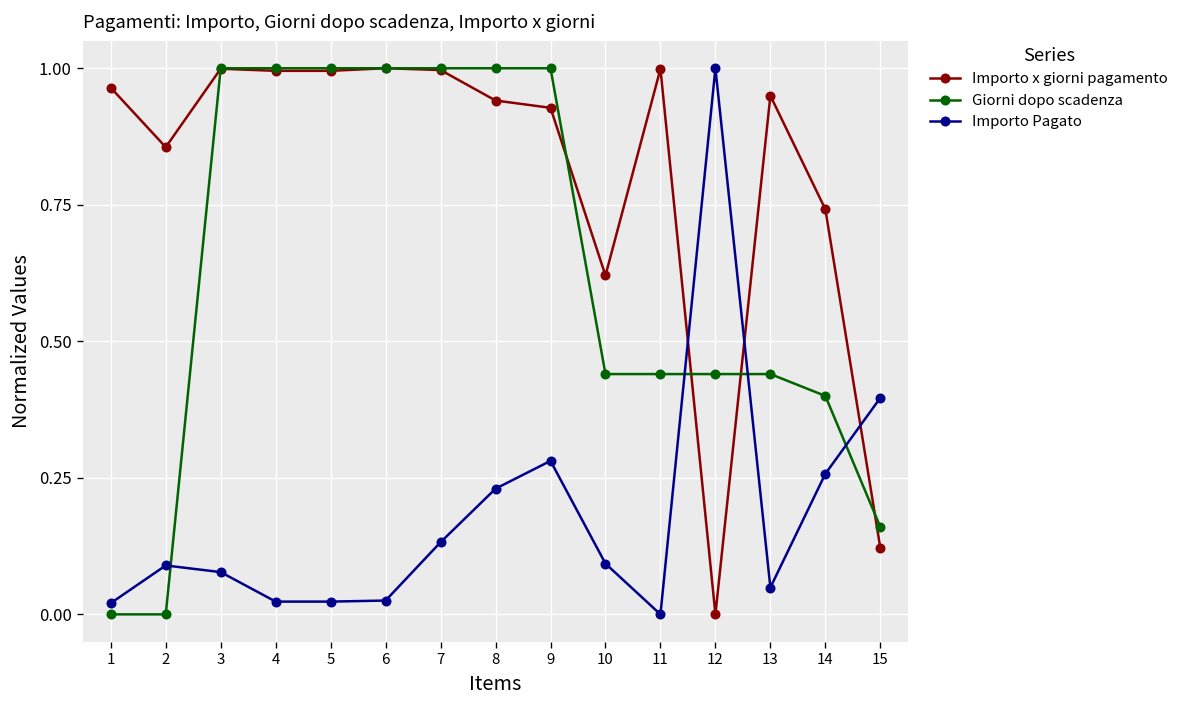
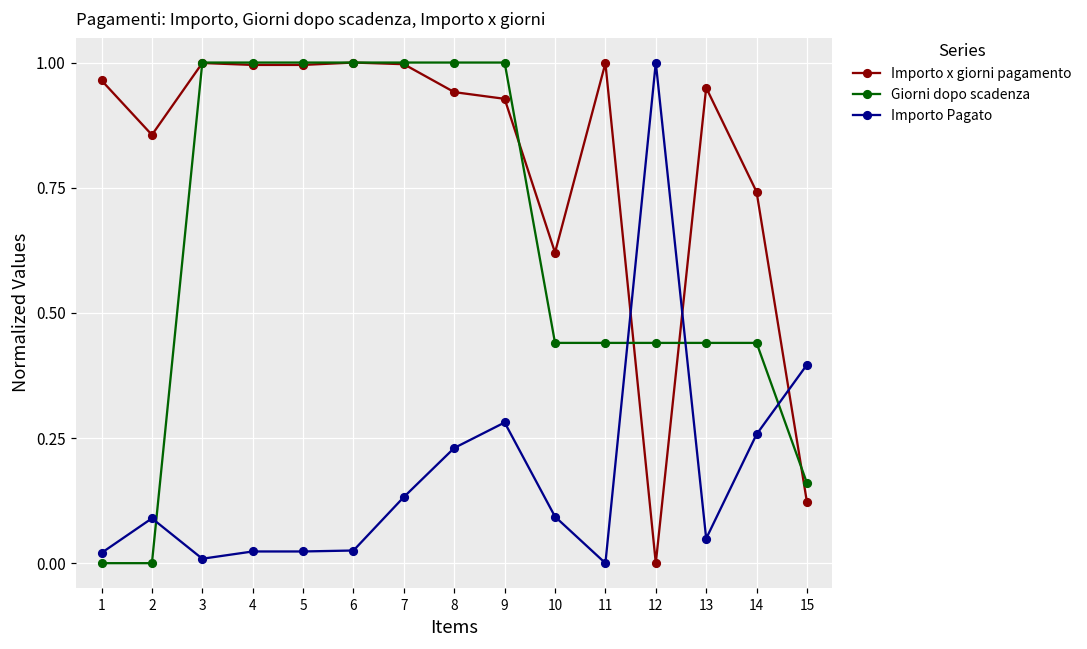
  {
    "Importo x giorni pagamento": {
      "1": 0.96,
      "2": 0.86,
      "8": 0.94,
      "9": 0.93,
      "10": 0.62,
      "11": 1.00,
      "12": 0.00,
      "13": 0.95,
      "14": 0.74,
      "15": 0.12
    },
    "Giorni dopo scadenza": {
      "1": 0.00,
      "2": 0.00,
      "8": 1.00,
      "9": 1.00,
      "10": 0.44,
      "11": 0.44,
      "12": 0.44,
      "13": 0.44,
-     "14": 0.40,
+     "14": 0.44,
      "15": 0.16
    },
    "Importo Pagato": {
      "1": 0.02,
      "2": 0.09,
-     "3": 0.08,
+     "3": 0.01,
      "4": 0.02,
      "5": 0.02,
      "6": 0.03,
      "7": 0.13,
      "8": 0.23,
      "9": 0.28,
      "10": 0.09,
      "11": 0.00,
      "12": 1.00,
      "13": 0.05,
      "14": 0.26,
      "15": 0.40
    }
  }
